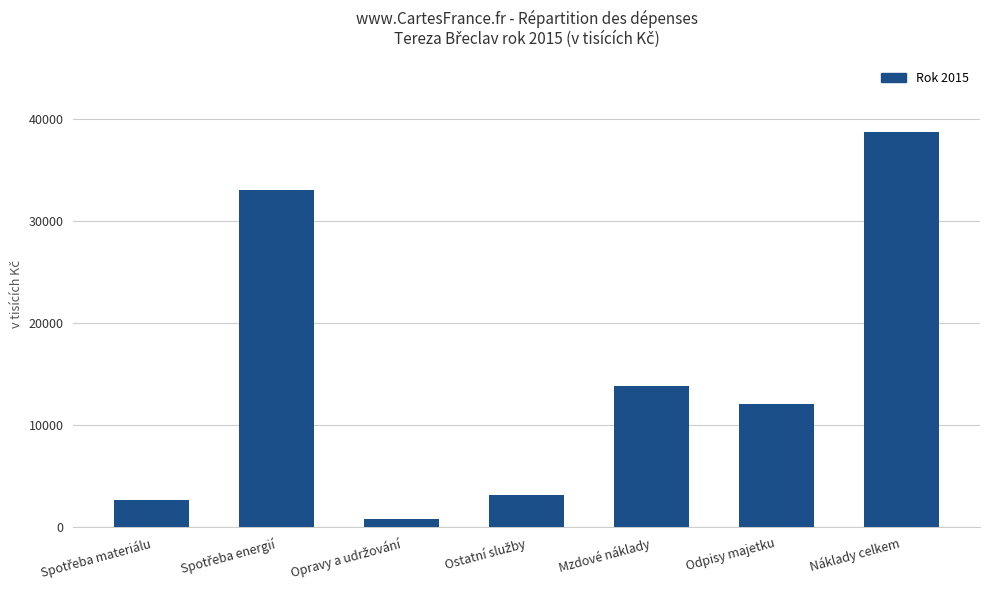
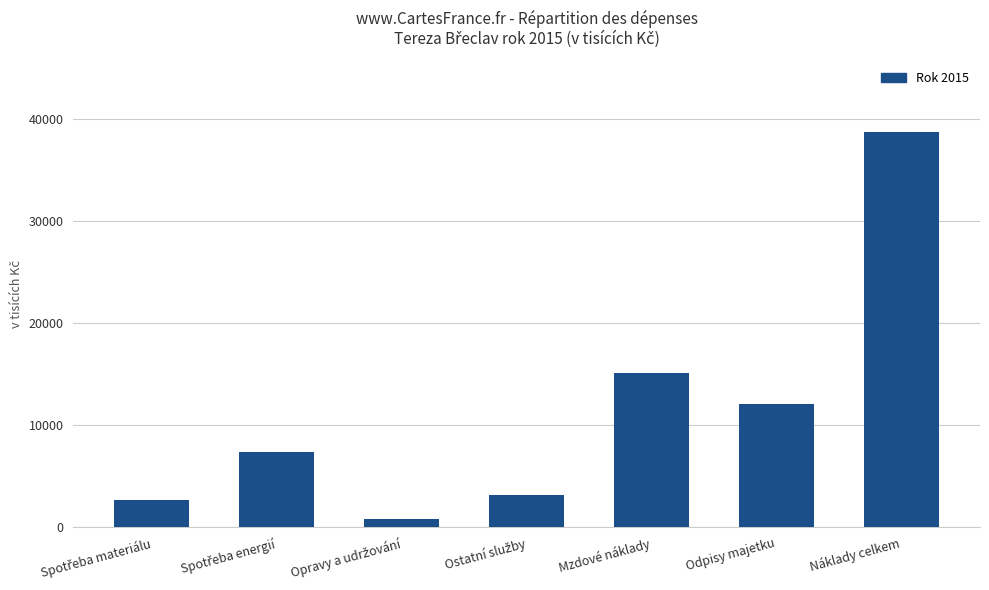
  {
    "Spotřeba materiálu": 2700,
-   "Spotřeba energií": 33000,
+   "Spotřeba energií": 7300,
    "Opravy a udržování": 900,
    "Ostatní služby": 3200,
-   "Mzdové náklady": 13900,
+   "Mzdové náklady": 15100,
    "Odpisy majetku": 12100,
    "Náklady celkem": 38700
  }
